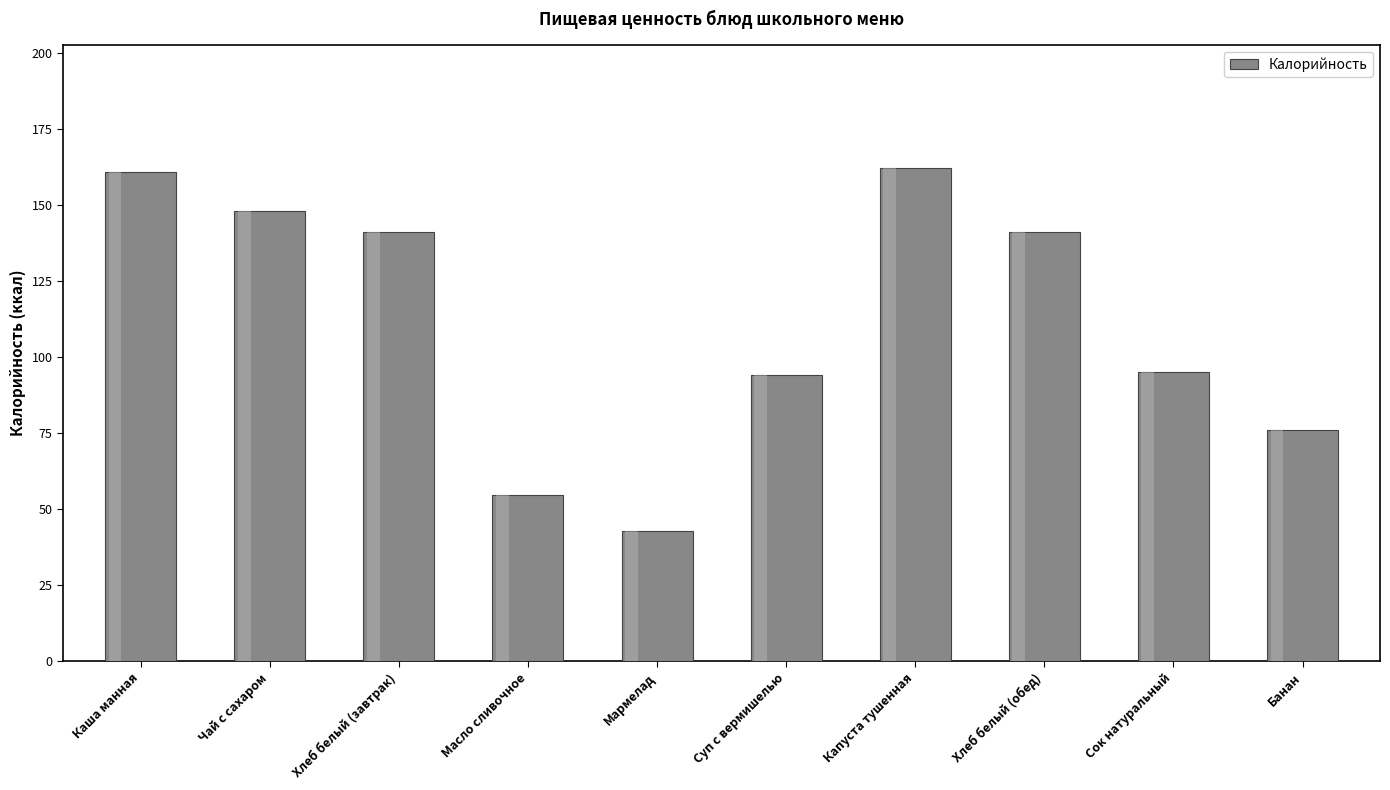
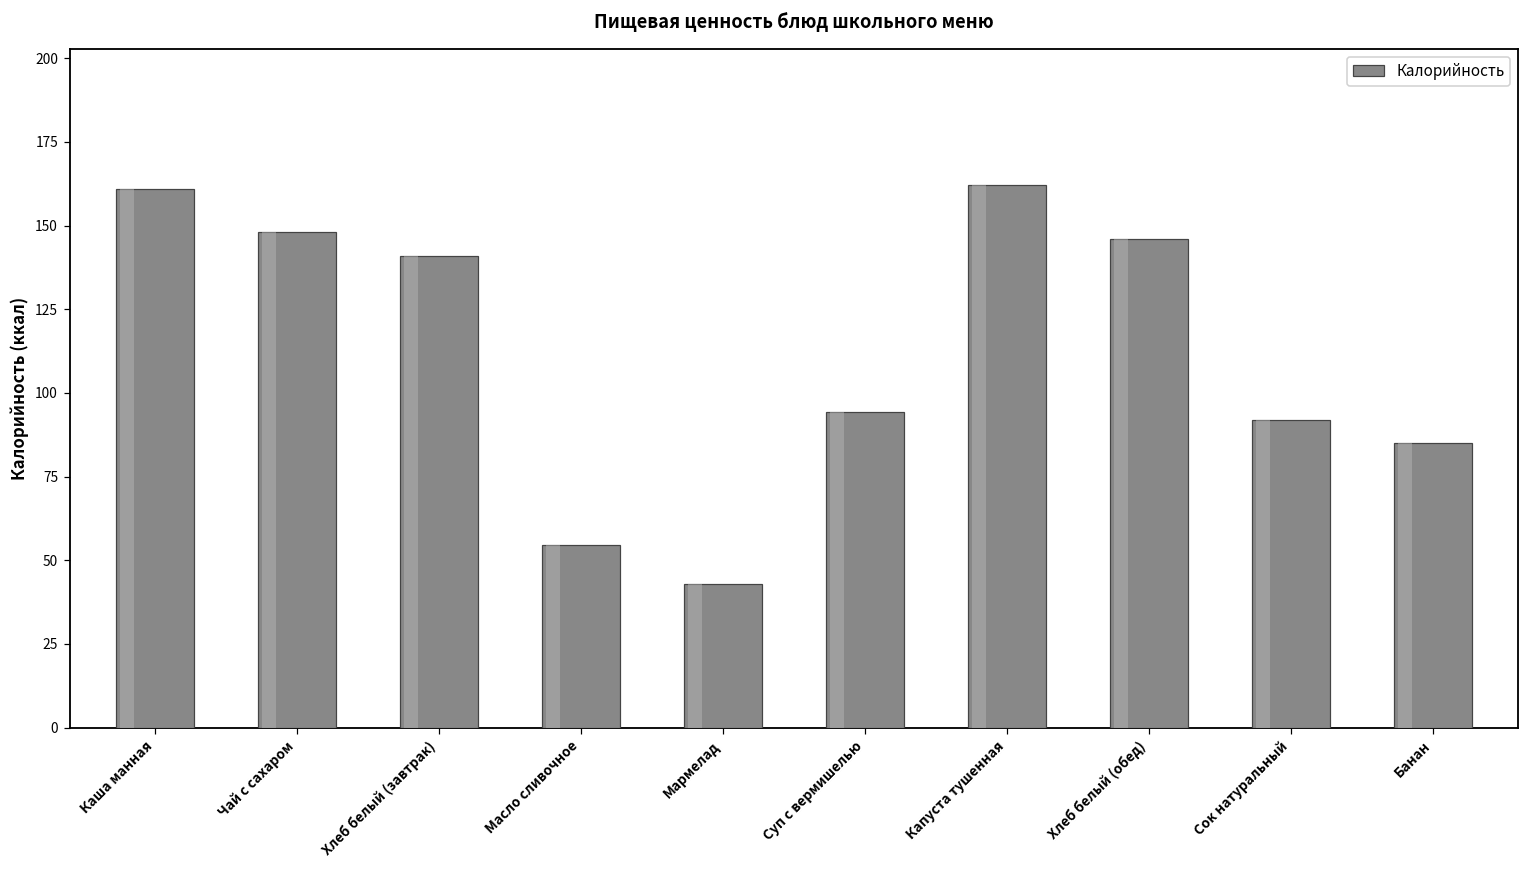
  {
    "Каша манная": 161,
    "Чай с сахаром": 148,
    "Хлеб белый (завтрак)": 141,
    "Масло сливочное": 55,
    "Мармелад": 43,
    "Суп с вермишелью": 94,
    "Капуста тушенная": 162,
-   "Хлеб белый (обед)": 141,
-   "Сок натуральный": 95,
-   "Банан": 76
+   "Хлеб белый (обед)": 146,
+   "Сок натуральный": 92,
+   "Банан": 85
  }
